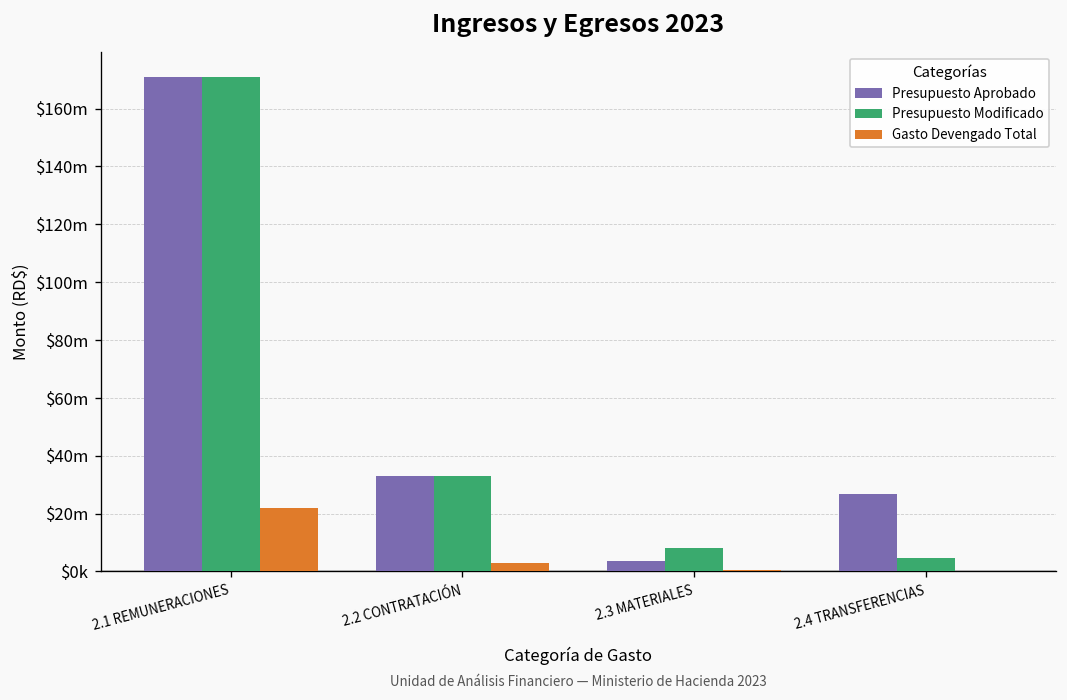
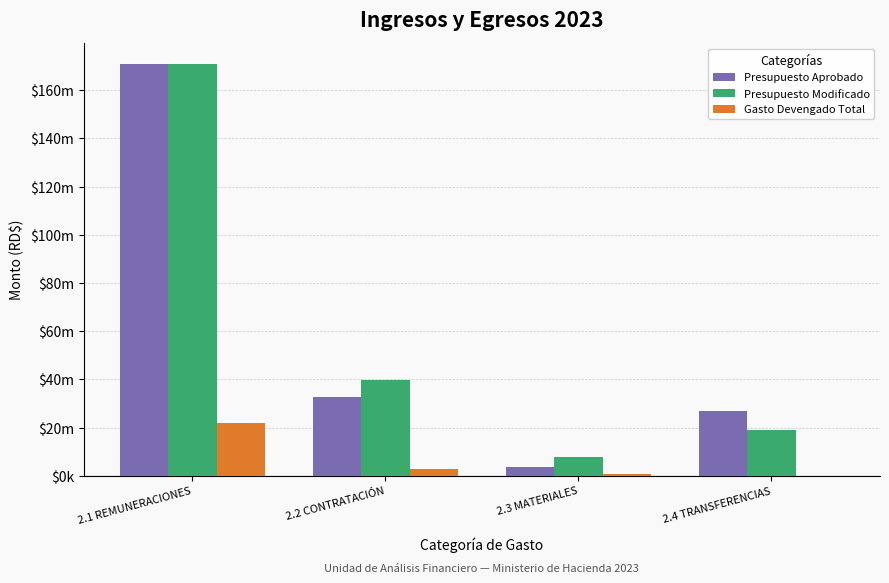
  {
    "Presupuesto Aprobado": {
      "2.1 REMUNERACIONES": "$171m",
      "2.2 CONTRATACIÓN": "$33m",
      "2.3 MATERIALES": "$4m",
      "2.4 TRANSFERENCIAS": "$27m"
    },
    "Presupuesto Modificado": {
      "2.1 REMUNERACIONES": "$171m",
-     "2.2 CONTRATACIÓN": "$33m",
+     "2.2 CONTRATACIÓN": "$40m",
      "2.3 MATERIALES": "$8m",
-     "2.4 TRANSFERENCIAS": "$5m"
+     "2.4 TRANSFERENCIAS": "$19m"
    },
    "Gasto Devengado Total": {
      "2.1 REMUNERACIONES": "$22m",
      "2.2 CONTRATACIÓN": "$3m",
      "2.4 TRANSFERENCIAS": "$0m"
    }
  }
